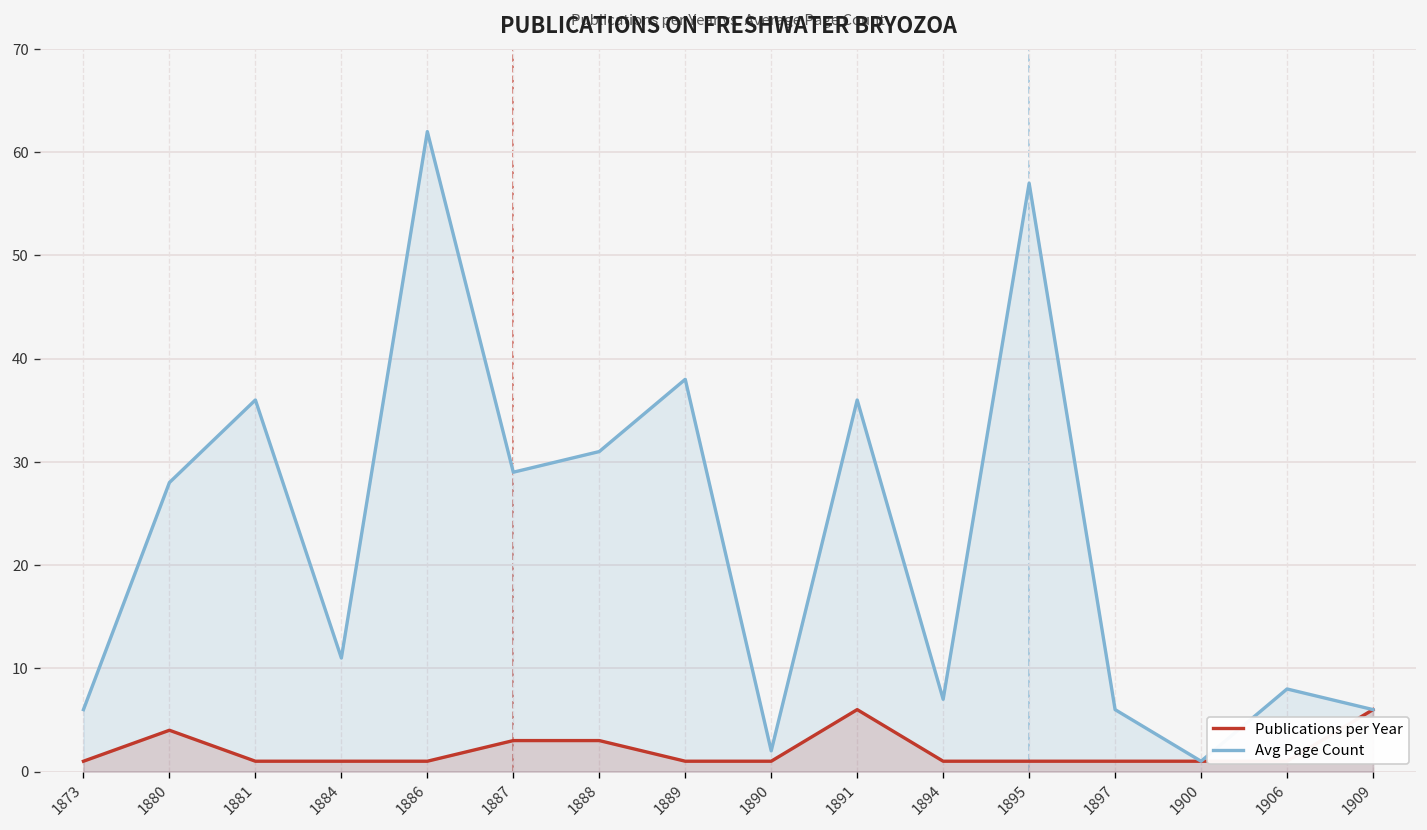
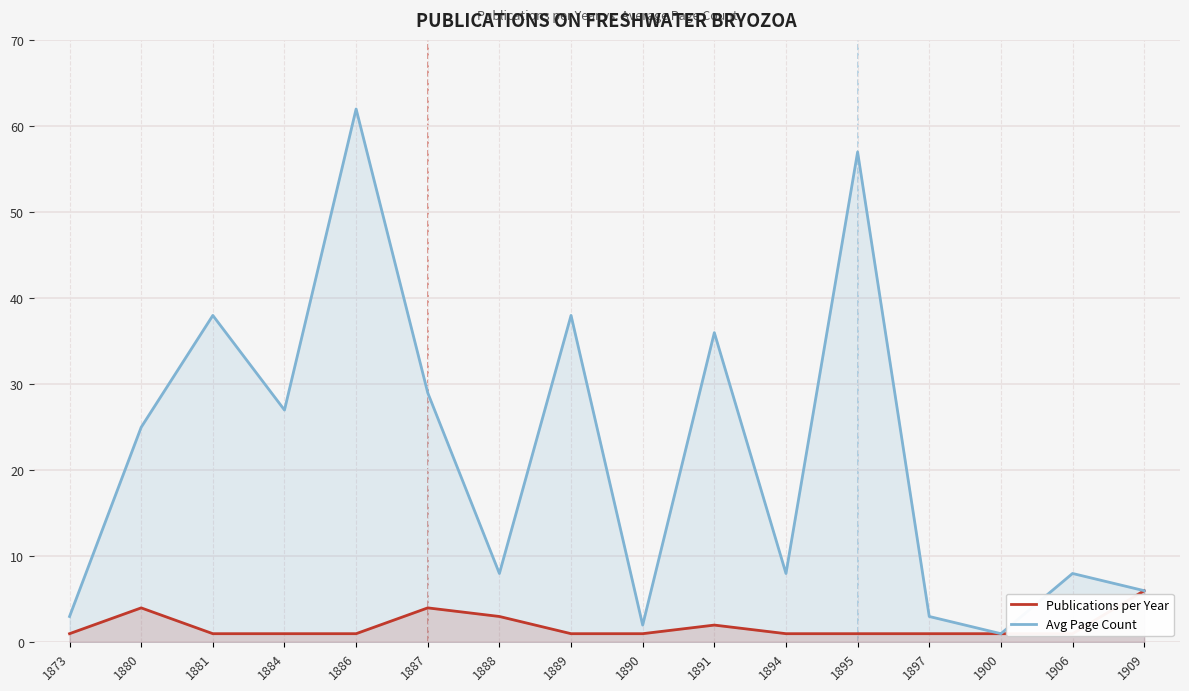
  {
    "Publications per Year": {
      "1873": 1,
      "1880": 4,
      "1881": 1,
      "1884": 1,
      "1886": 1,
-     "1887": 3,
+     "1887": 4,
      "1888": 3,
      "1889": 1,
      "1890": 1,
-     "1891": 6,
+     "1891": 2,
      "1894": 1,
      "1895": 1,
      "1897": 1
    },
    "Avg Page Count": {
-     "1873": 6,
-     "1880": 28,
-     "1881": 36,
-     "1884": 11,
+     "1873": 3,
+     "1880": 25,
+     "1881": 38,
+     "1884": 27,
      "1886": 62,
      "1887": 29,
-     "1888": 31,
+     "1888": 8,
      "1889": 38,
      "1890": 2,
      "1891": 36,
-     "1894": 7,
+     "1894": 8,
      "1895": 57,
-     "1897": 6,
+     "1897": 3,
      "1906": 8
    }
  }
